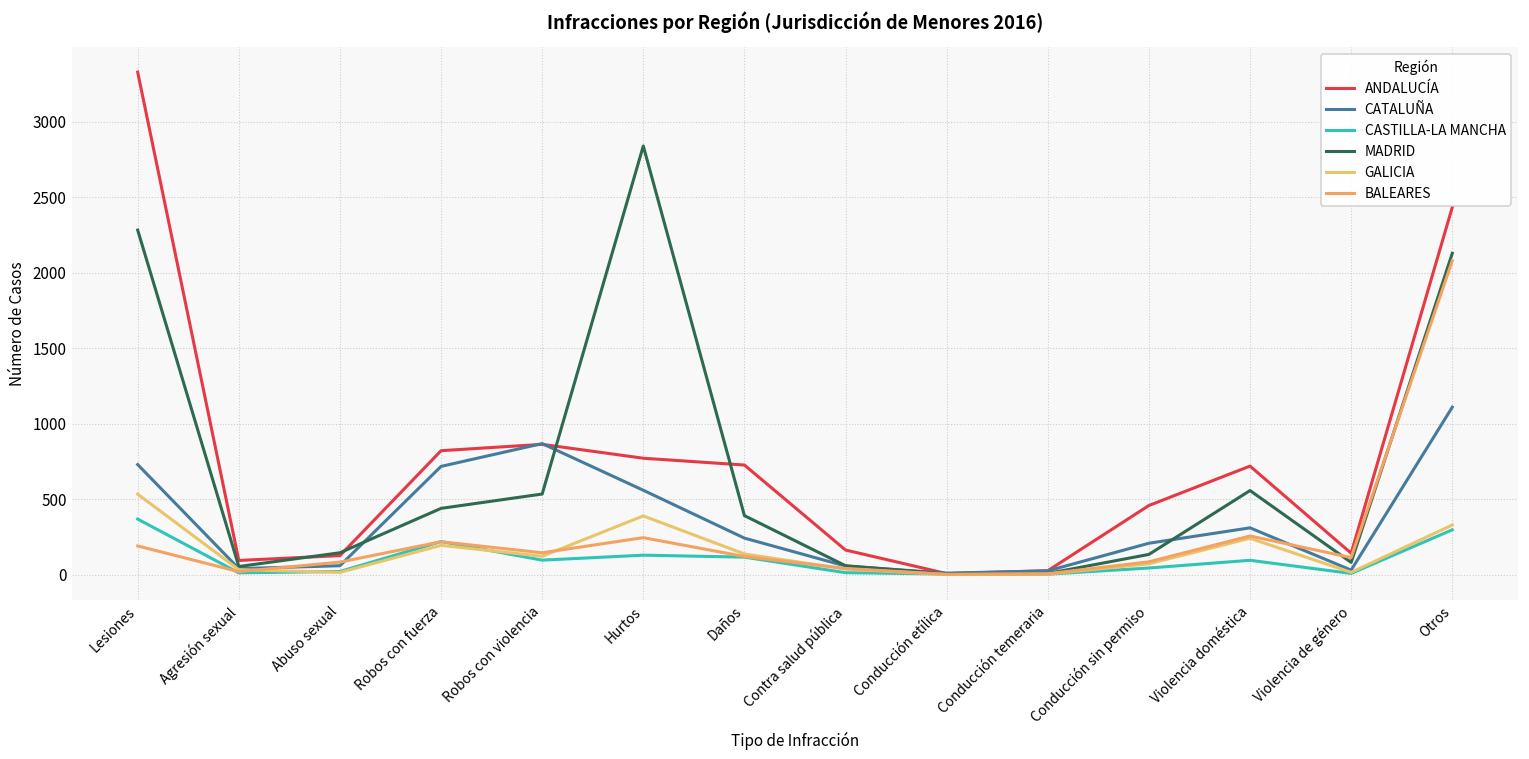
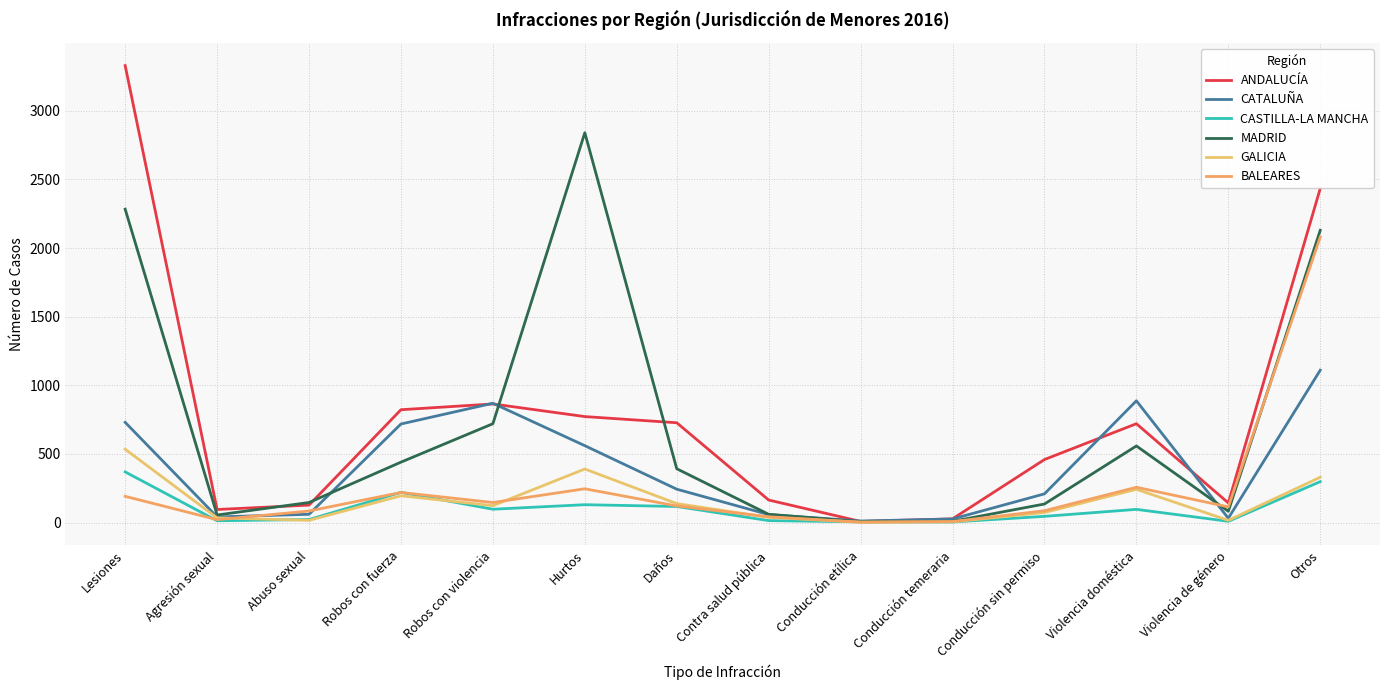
  {
    "ANDALUCÍA": {
      "Lesiones": 3330,
      "Agresión sexual": 100,
      "Abuso sexual": 130,
      "Robos con fuerza": 820,
      "Hurtos": 770,
      "Daños": 730,
      "Contra salud pública": 160,
      "Conducción sin permiso": 460,
      "Violencia doméstica": 720,
      "Violencia de género": 140
    },
    "CATALUÑA": {
      "Lesiones": 730,
      "Abuso sexual": 60,
      "Robos con fuerza": 720,
      "Hurtos": 560,
      "Daños": 240,
      "Conducción sin permiso": 210,
-     "Violencia doméstica": 310,
+     "Violencia doméstica": 890,
      "Otros": 1110
    },
    "CASTILLA-LA MANCHA": {
      "Lesiones": 370,
      "Robos con violencia": 100,
      "Hurtos": 130,
      "Contra salud pública": 10,
      "Conducción sin permiso": 50,
      "Violencia doméstica": 100,
      "Otros": 300
    },
    "MADRID": {
      "Lesiones": 2280,
      "Abuso sexual": 150,
      "Robos con fuerza": 440,
-     "Robos con violencia": 540,
+     "Robos con violencia": 720,
      "Hurtos": 2840,
      "Daños": 390,
      "Conducción sin permiso": 140,
      "Violencia doméstica": 560,
      "Violencia de género": 80,
      "Otros": 2130
    }
  }
